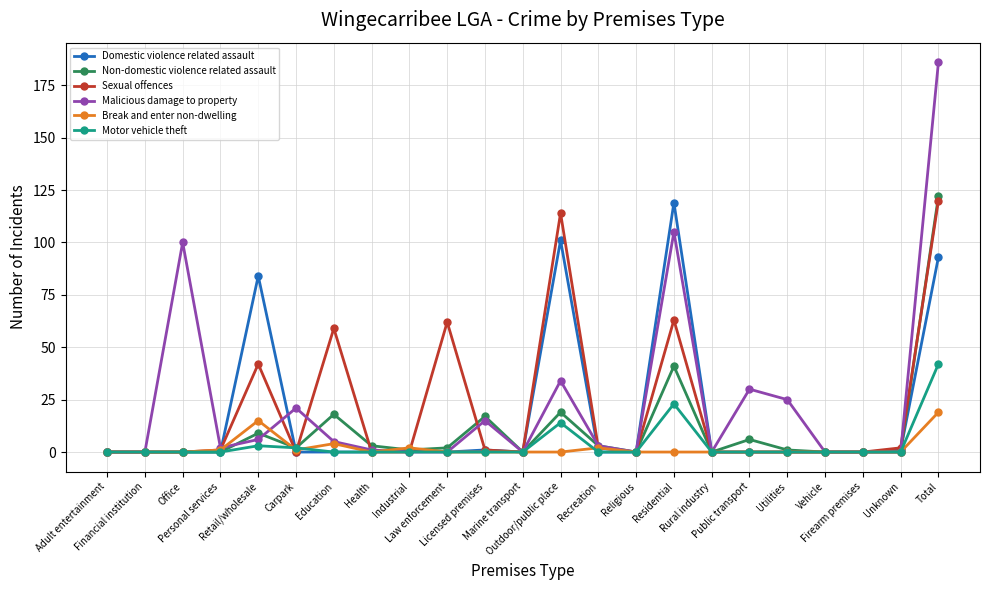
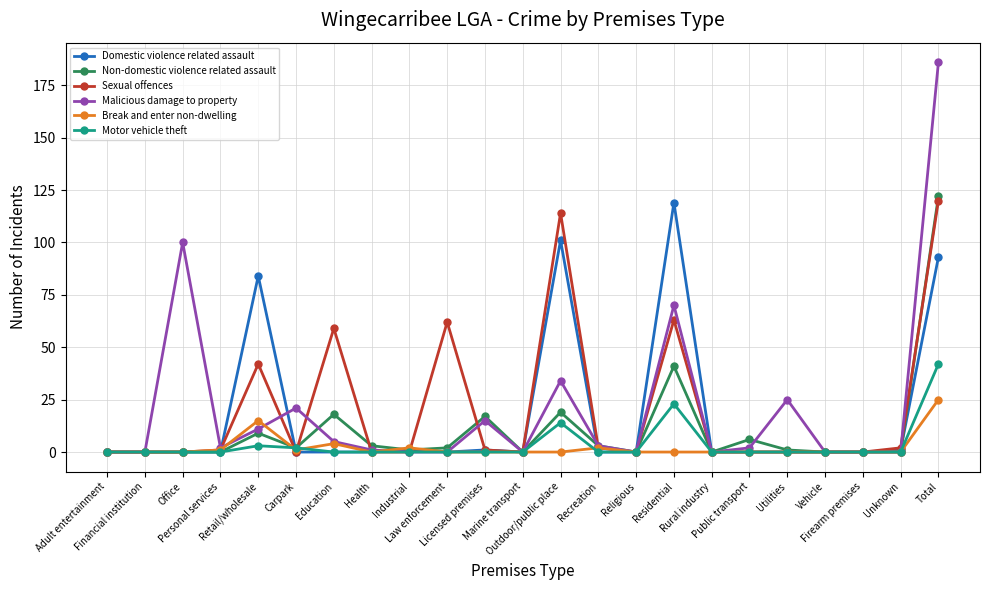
  {
    "Domestic violence related assault": {
      "Retail/wholesale": 84,
      "Outdoor/public place": 101,
      "Residential": 119,
      "Total": 93
    },
    "Sexual offences": {
      "Retail/wholesale": 42,
      "Education": 59,
      "Law enforcement": 62,
      "Outdoor/public place": 114,
      "Residential": 63,
      "Total": 120
    },
    "Malicious damage to property": {
      "Office": 100,
-     "Retail/wholesale": 6,
+     "Retail/wholesale": 11,
      "Carpark": 21,
      "Licensed premises": 15,
      "Outdoor/public place": 34,
-     "Residential": 105,
-     "Public transport": 30,
+     "Residential": 70,
+     "Public transport": 2,
      "Utilities": 25,
      "Total": 186
    },
    "Break and enter non-dwelling": {
      "Retail/wholesale": 15,
      "Outdoor/public place": 0,
      "Residential": 0,
-     "Total": 19
+     "Total": 25
    }
  }
